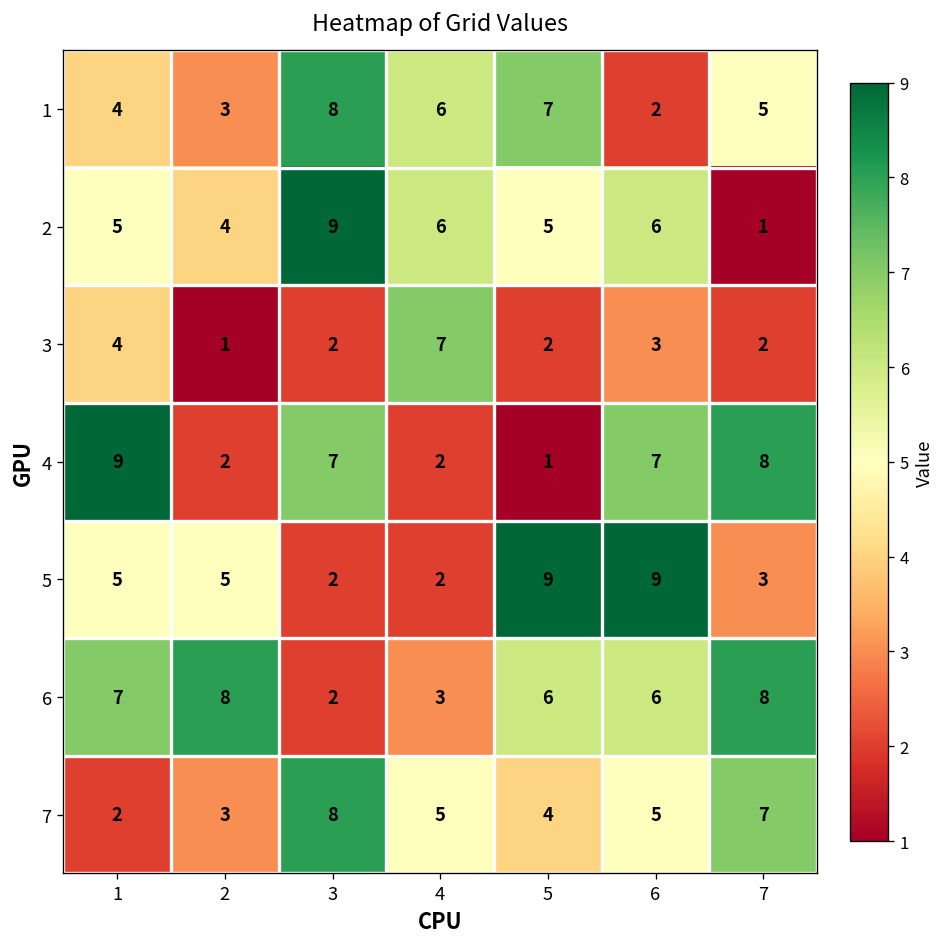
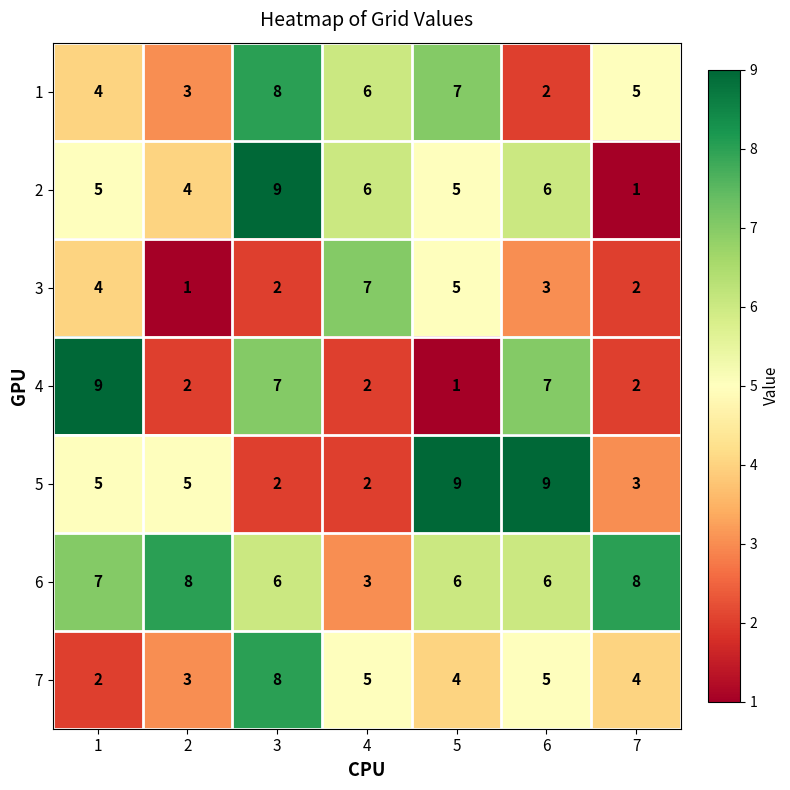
  {
    "1": {
      "1": 4,
      "2": 3,
      "3": 8,
      "4": 6,
      "5": 7,
      "6": 2,
      "7": 5
    },
    "2": {
      "1": 5,
      "2": 4,
      "3": 9,
      "4": 6,
      "5": 5,
      "6": 6,
      "7": 1
    },
    "3": {
      "1": 4,
      "2": 1,
      "3": 2,
      "4": 7,
-     "5": 2,
+     "5": 5,
      "6": 3,
      "7": 2
    },
    "4": {
      "1": 9,
      "2": 2,
      "3": 7,
      "4": 2,
      "5": 1,
      "6": 7,
-     "7": 8
+     "7": 2
    },
    "5": {
      "1": 5,
      "2": 5,
      "3": 2,
      "4": 2,
      "5": 9,
      "6": 9,
      "7": 3
    },
    "6": {
      "1": 7,
      "2": 8,
-     "3": 2,
+     "3": 6,
      "4": 3,
      "5": 6,
      "6": 6,
      "7": 8
    },
    "7": {
      "1": 2,
      "2": 3,
      "3": 8,
      "4": 5,
      "5": 4,
      "6": 5,
-     "7": 7
+     "7": 4
    }
  }
